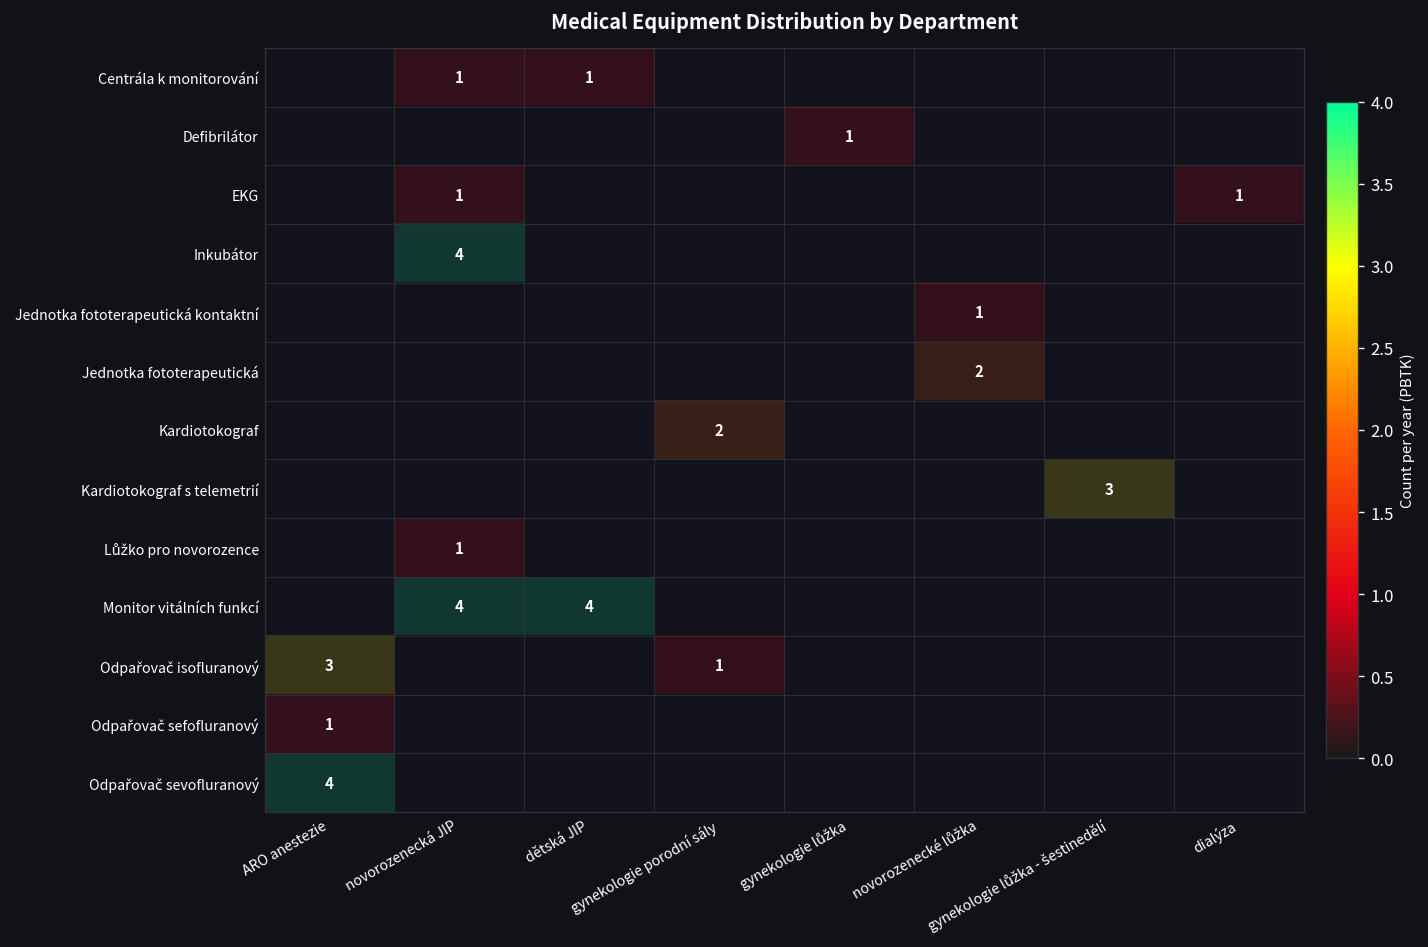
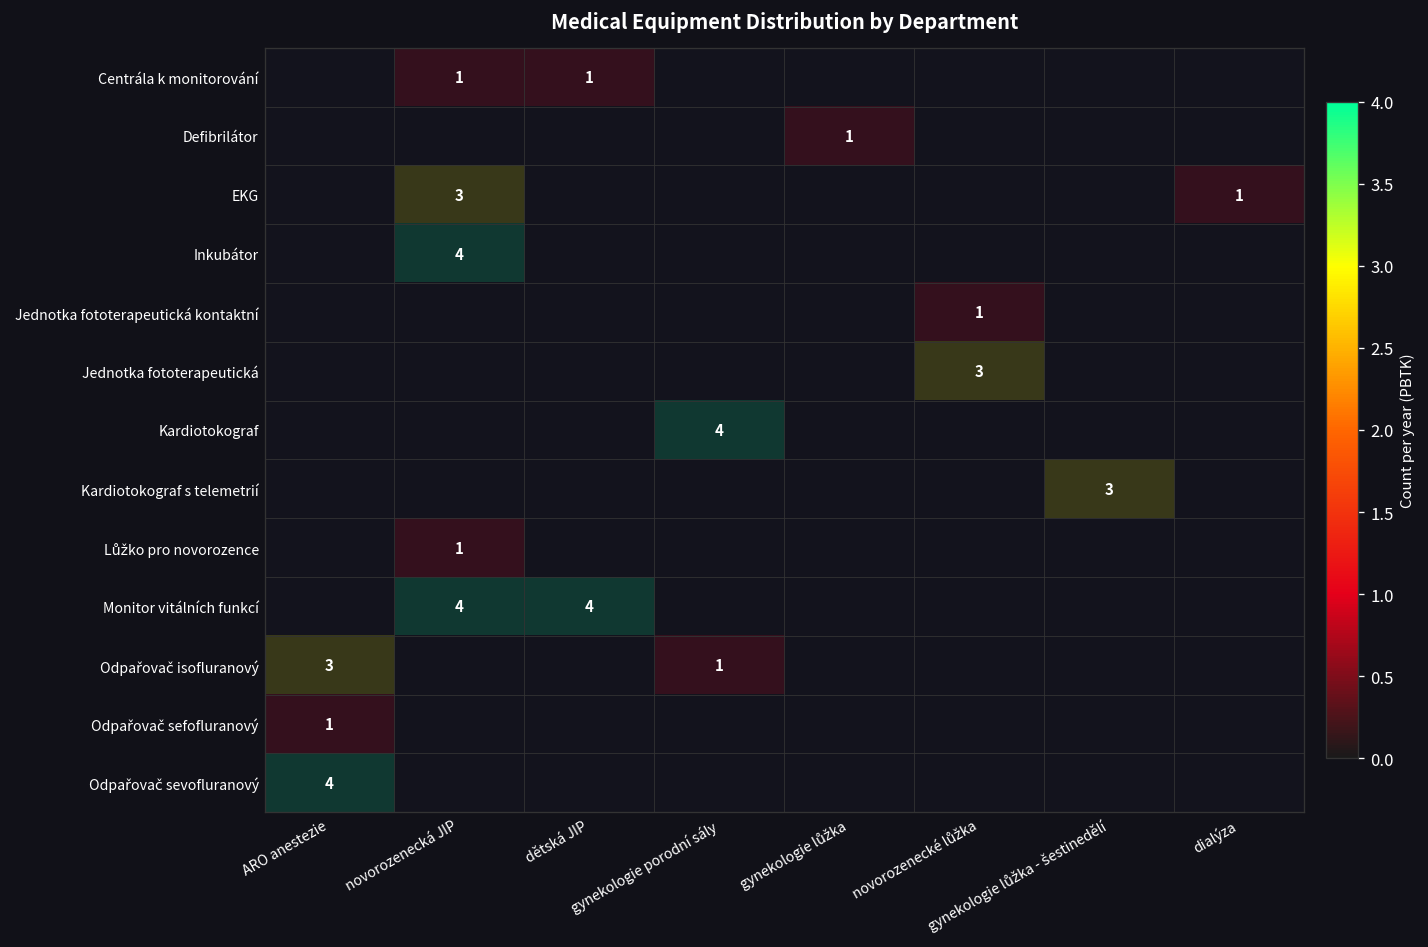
  {
    "Centrála k monitorování": {
      "novorozenecká JIP": 1,
      "dětská JIP": 1
    },
    "Defibrilátor": {
      "gynekologie lůžka": 1
    },
    "EKG": {
-     "novorozenecká JIP": 1,
+     "novorozenecká JIP": 3,
      "dialýza": 1
    },
    "Inkubátor": {
      "novorozenecká JIP": 4
    },
    "Jednotka fototerapeutická kontaktní": {
      "novorozenecké lůžka": 1
    },
    "Jednotka fototerapeutická": {
-     "novorozenecké lůžka": 2
+     "novorozenecké lůžka": 3
    },
    "Kardiotokograf": {
-     "gynekologie porodní sály": 2
+     "gynekologie porodní sály": 4
    },
    "Kardiotokograf s telemetrií": {
      "gynekologie lůžka - šestinedělí": 3
    },
    "Lůžko pro novorozence": {
      "novorozenecká JIP": 1
    },
    "Monitor vitálních funkcí": {
      "novorozenecká JIP": 4,
      "dětská JIP": 4
    },
    "Odpařovač isofluranový": {
      "ARO anestezie": 3,
      "gynekologie porodní sály": 1
    },
    "Odpařovač sefofluranový": {
      "ARO anestezie": 1
    },
    "Odpařovač sevofluranový": {
      "ARO anestezie": 4
    }
  }
